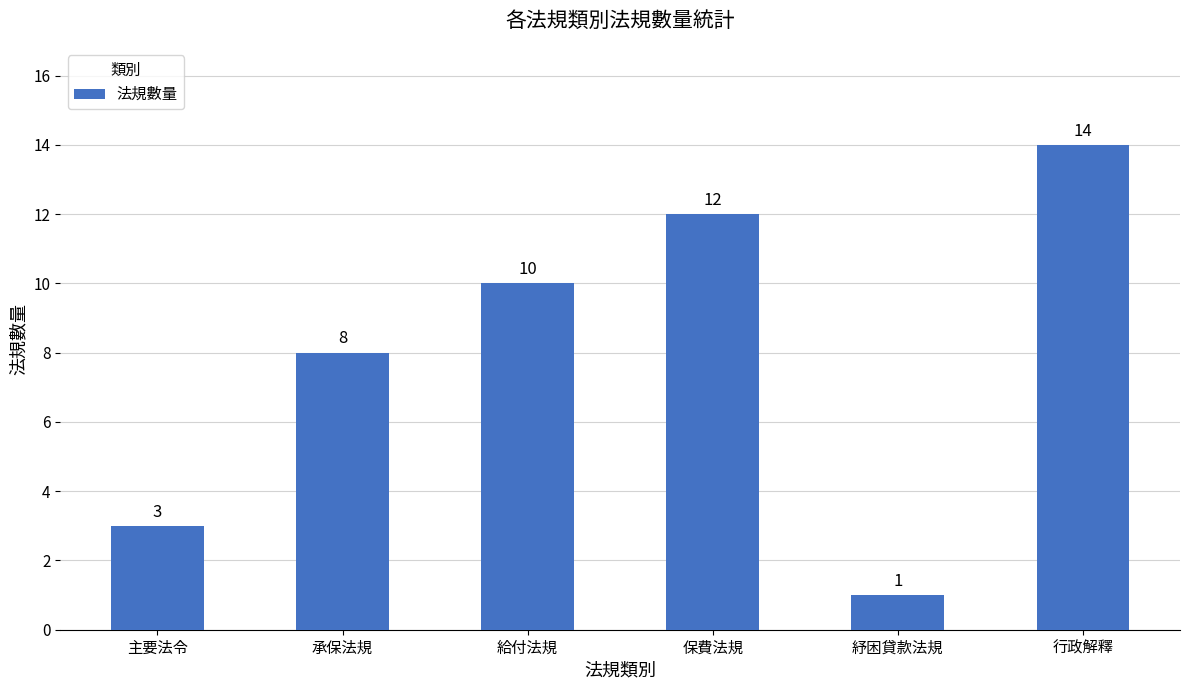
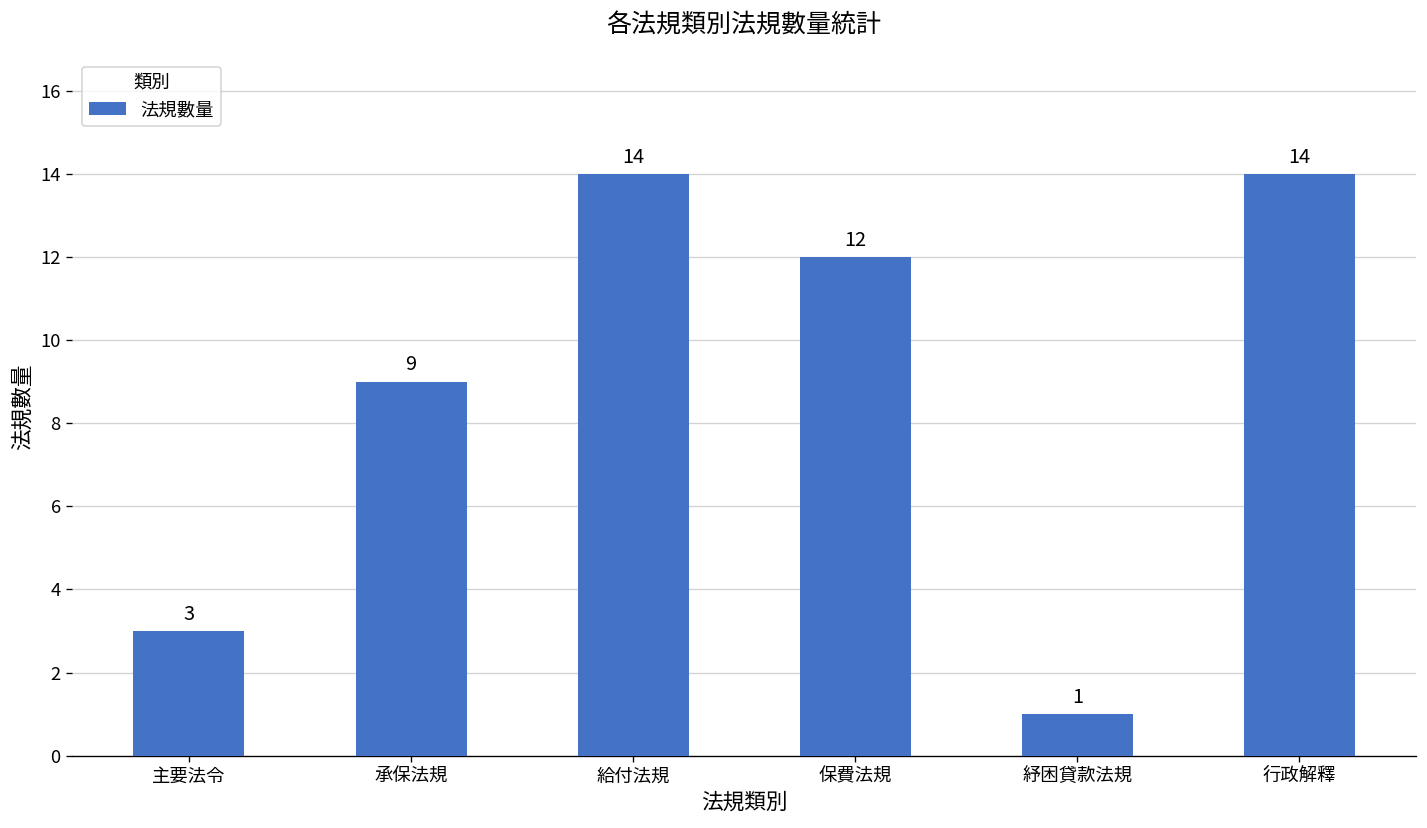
  {
    "主要法令": 3,
-   "承保法規": 8,
-   "給付法規": 10,
+   "承保法規": 9,
+   "給付法規": 14,
    "保費法規": 12,
    "紓困貸款法規": 1,
    "行政解釋": 14
  }
